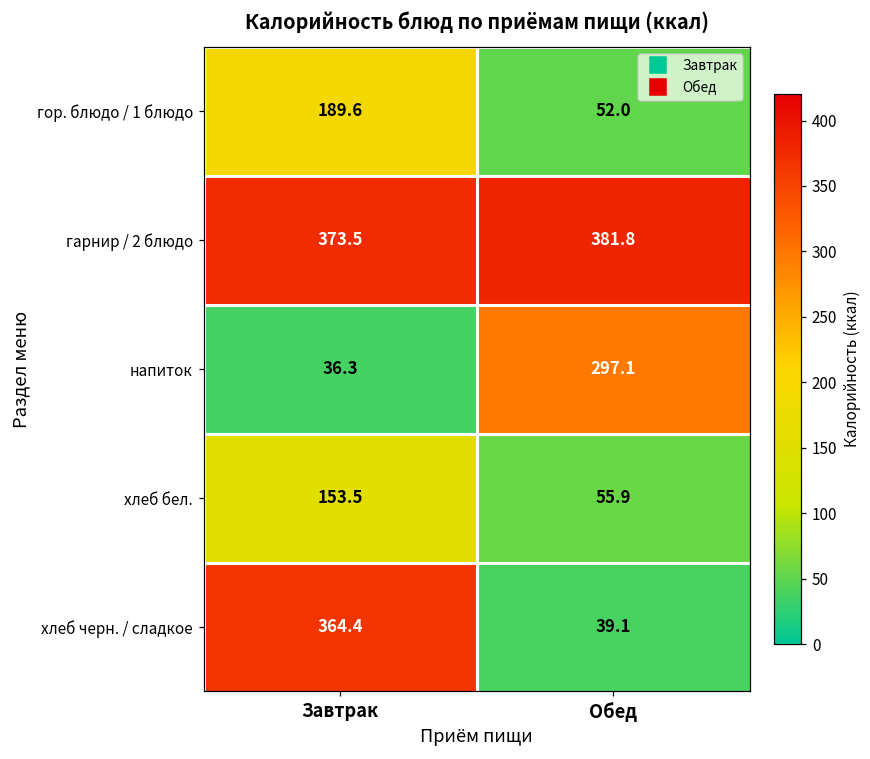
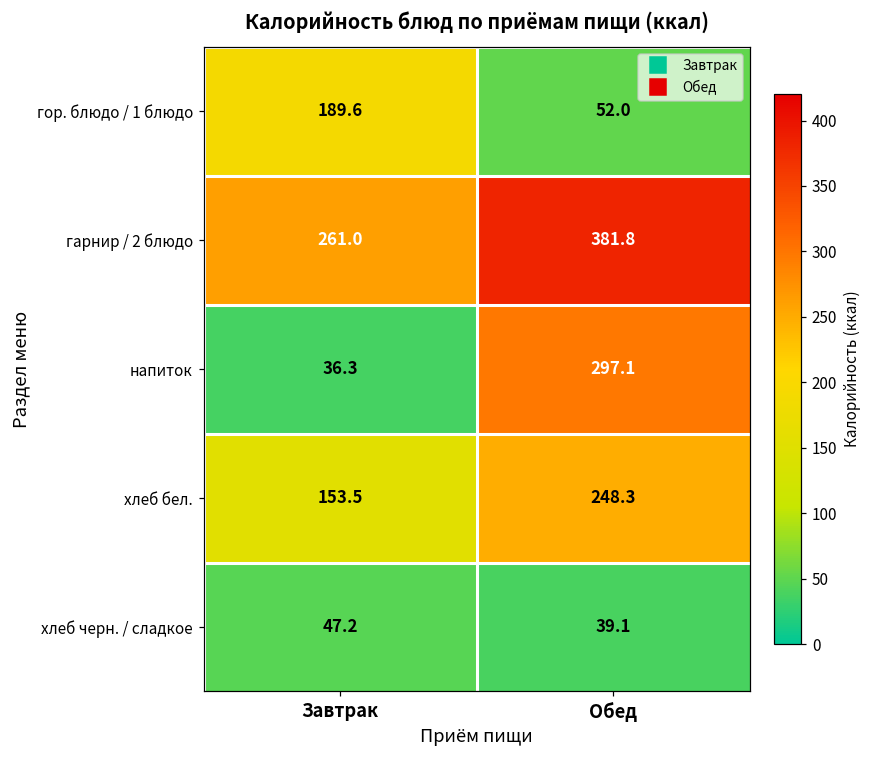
  {
    "гор. блюдо / 1 блюдо": {
      "Завтрак": 189.6,
      "Обед": 52.0
    },
    "гарнир / 2 блюдо": {
-     "Завтрак": 373.5,
+     "Завтрак": 261.0,
      "Обед": 381.8
    },
    "напиток": {
      "Завтрак": 36.3,
      "Обед": 297.1
    },
    "хлеб бел.": {
      "Завтрак": 153.5,
-     "Обед": 55.9
+     "Обед": 248.3
    },
    "хлеб черн. / сладкое": {
-     "Завтрак": 364.4,
+     "Завтрак": 47.2,
      "Обед": 39.1
    }
  }
